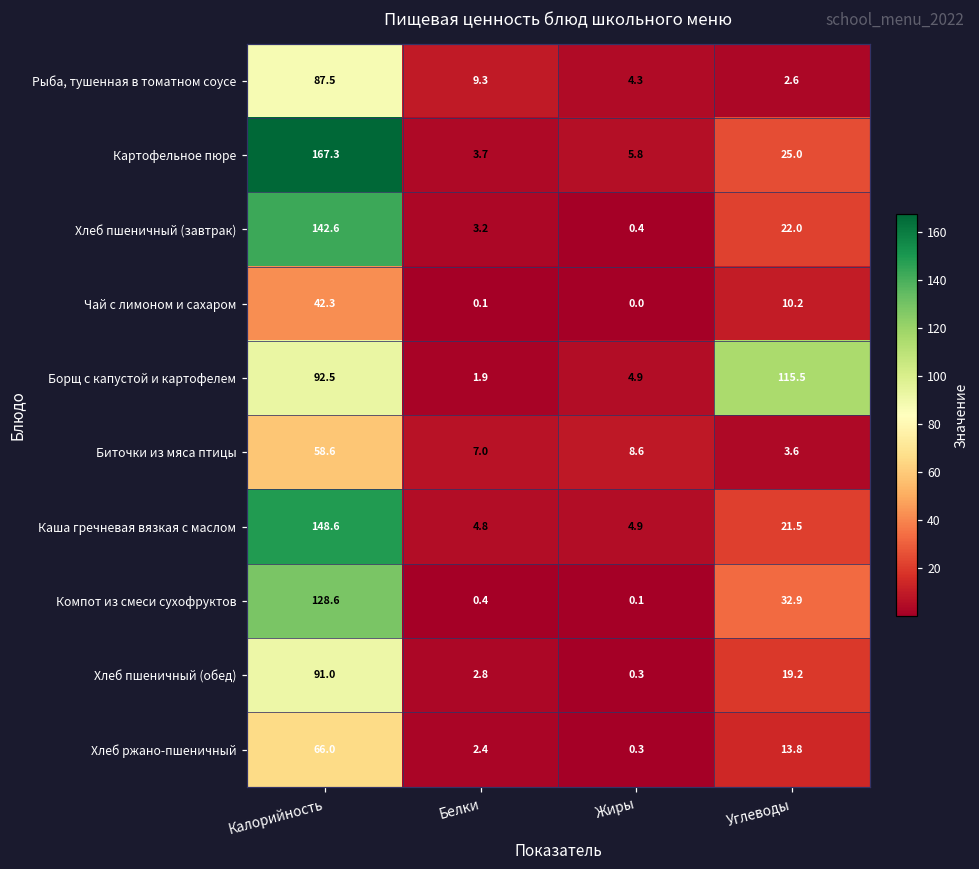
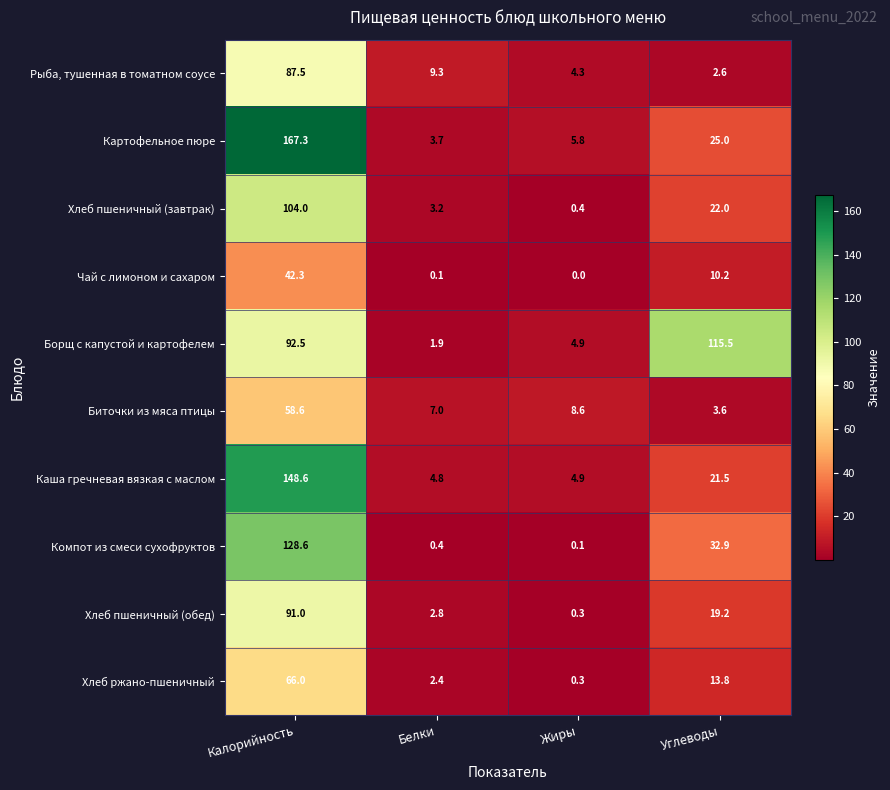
  {
    "Рыба, тушенная в томатном соусе": {
      "Калорийность": 87.5,
      "Белки": 9.3,
      "Жиры": 4.3,
      "Углеводы": 2.6
    },
    "Картофельное пюре": {
      "Калорийность": 167.3,
      "Белки": 3.7,
      "Жиры": 5.8,
      "Углеводы": 25.0
    },
    "Хлеб пшеничный (завтрак)": {
-     "Калорийность": 142.6,
+     "Калорийность": 104.0,
      "Белки": 3.2,
      "Жиры": 0.4,
      "Углеводы": 22.0
    },
    "Чай с лимоном и сахаром": {
      "Калорийность": 42.3,
      "Белки": 0.1,
      "Жиры": 0.0,
      "Углеводы": 10.2
    },
    "Борщ с капустой и картофелем": {
      "Калорийность": 92.5,
      "Белки": 1.9,
      "Жиры": 4.9,
      "Углеводы": 115.5
    },
    "Биточки из мяса птицы": {
      "Калорийность": 58.6,
      "Белки": 7.0,
      "Жиры": 8.6,
      "Углеводы": 3.6
    },
    "Каша гречневая вязкая с маслом": {
      "Калорийность": 148.6,
      "Белки": 4.8,
      "Жиры": 4.9,
      "Углеводы": 21.5
    },
    "Компот из смеси сухофруктов": {
      "Калорийность": 128.6,
      "Белки": 0.4,
      "Жиры": 0.1,
      "Углеводы": 32.9
    },
    "Хлеб пшеничный (обед)": {
      "Калорийность": 91.0,
      "Белки": 2.8,
      "Жиры": 0.3,
      "Углеводы": 19.2
    },
    "Хлеб ржано-пшеничный": {
      "Калорийность": 66.0,
      "Белки": 2.4,
      "Жиры": 0.3,
      "Углеводы": 13.8
    }
  }
